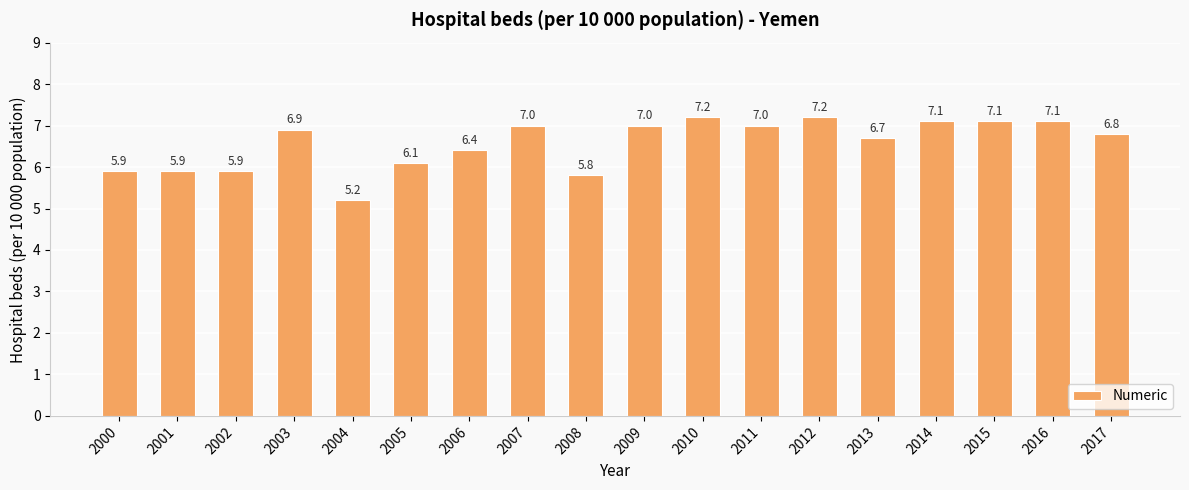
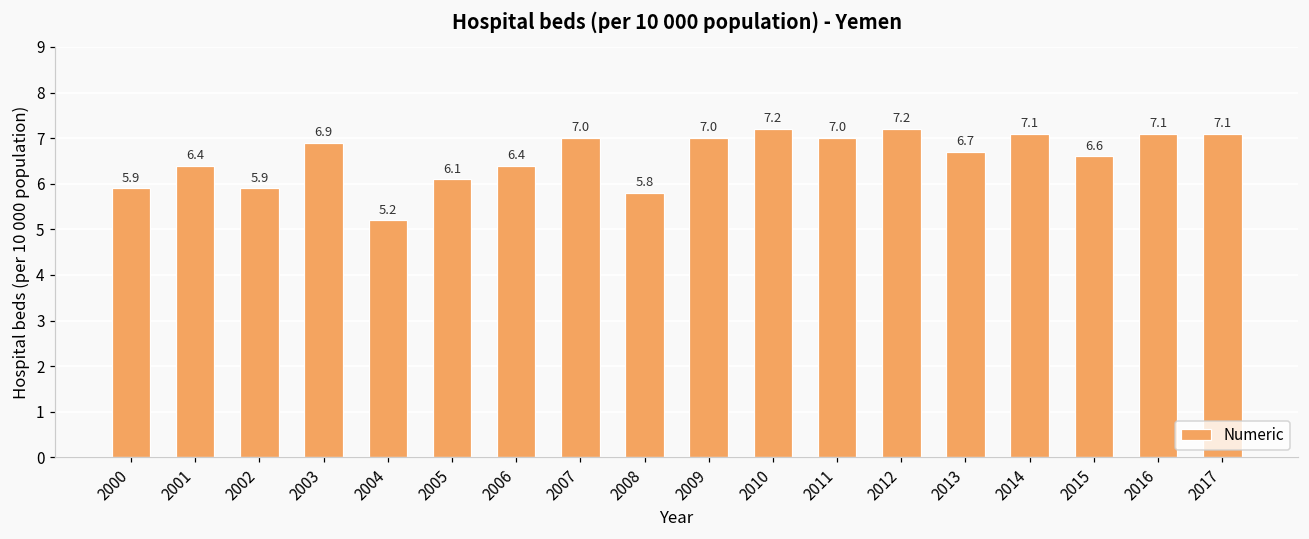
  {
    "2000": 5.9,
-   "2001": 5.9,
+   "2001": 6.4,
    "2002": 5.9,
    "2003": 6.9,
    "2004": 5.2,
    "2005": 6.1,
    "2006": 6.4,
    "2007": 7.0,
    "2008": 5.8,
    "2009": 7.0,
    "2010": 7.2,
    "2011": 7.0,
    "2012": 7.2,
    "2013": 6.7,
    "2014": 7.1,
-   "2015": 7.1,
+   "2015": 6.6,
    "2016": 7.1,
-   "2017": 6.8
+   "2017": 7.1
  }
